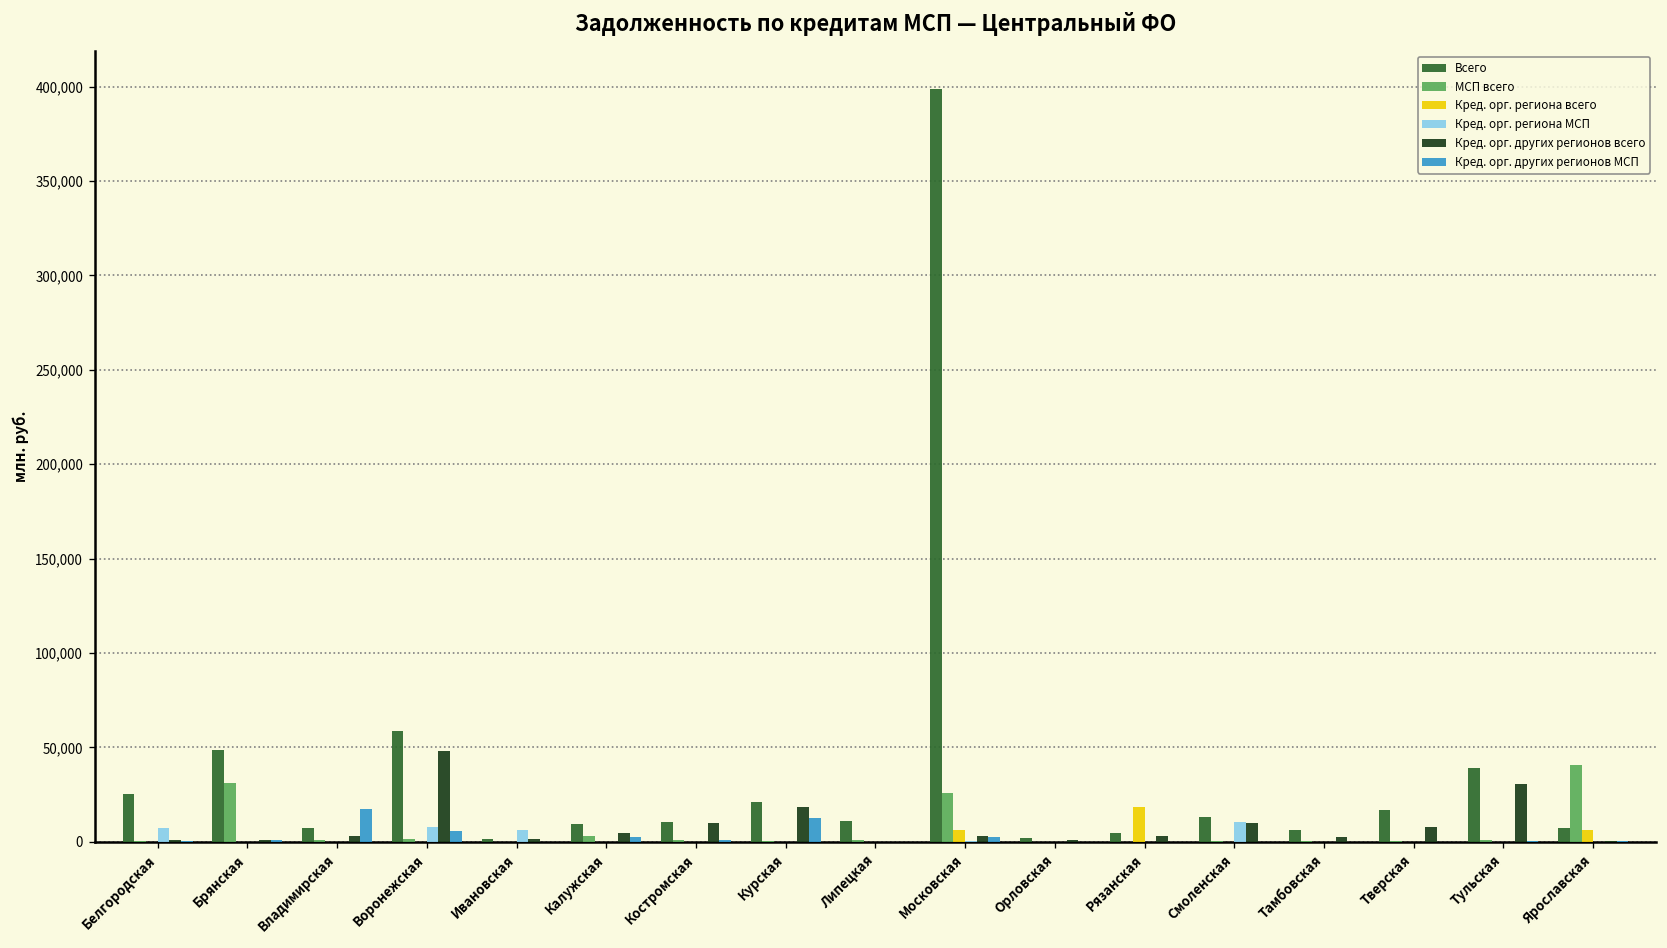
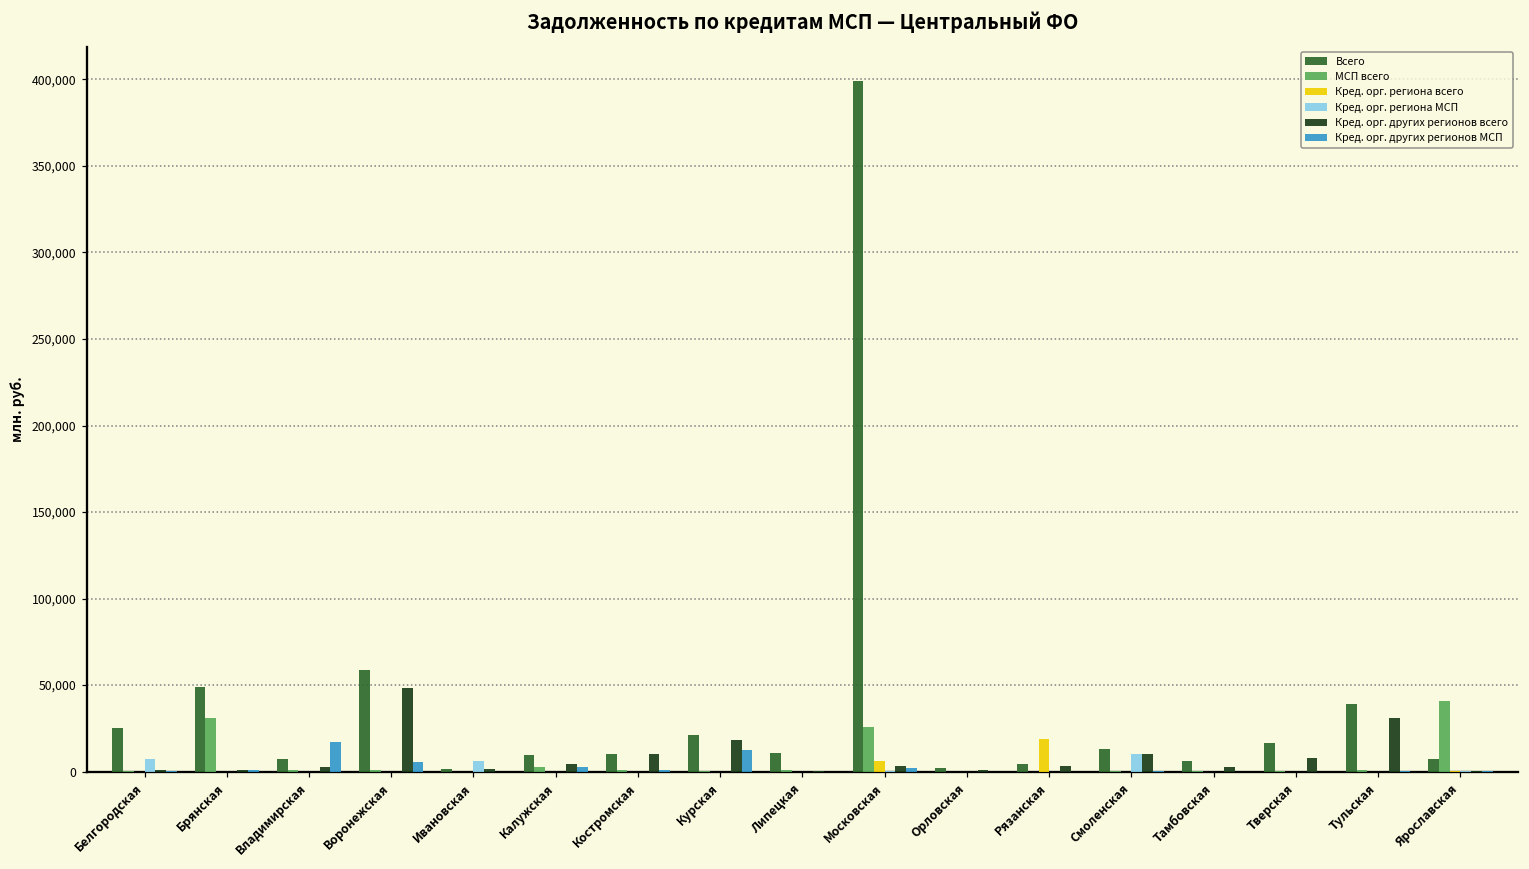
  {
    "МСП всего": {
      "Брянская": "31,000",
      "Калужская": "3,000",
      "Московская": "26,000",
      "Ярославская": "41,000"
    },
    "Кред. орг. региона всего": {
      "Брянская": "0",
      "Владимирская": "0",
      "Воронежская": "0",
      "Калужская": "0",
      "Костромская": "0",
      "Курская": "0",
      "Липецкая": "0",
      "Московская": "6,000",
      "Орловская": "0",
      "Рязанская": "19,000",
      "Смоленская": "0",
      "Тамбовская": "0",
      "Тверская": "0",
      "Тульская": "0",
-     "Ярославская": "6,000"
+     "Ярославская": "0"
    },
    "Кред. орг. региона МСП": {
      "Белгородская": "7,000",
      "Брянская": "0",
      "Владимирская": "0",
-     "Воронежская": "8,000",
+     "Воронежская": "0",
      "Ивановская": "6,000",
      "Калужская": "0",
      "Костромская": "0",
      "Курская": "0",
      "Липецкая": "0",
      "Орловская": "0",
      "Смоленская": "10,000",
      "Тамбовская": "0",
      "Тверская": "0",
      "Тульская": "0"
    },
    "Кред. орг. других регионов МСП": {
      "Владимирская": "17,000",
      "Воронежская": "5,000",
      "Ивановская": "0",
      "Калужская": "3,000",
      "Курская": "12,000",
      "Липецкая": "0",
      "Московская": "2,000",
      "Орловская": "0",
      "Рязанская": "0",
      "Тамбовская": "0",
      "Тверская": "0"
    }
  }
